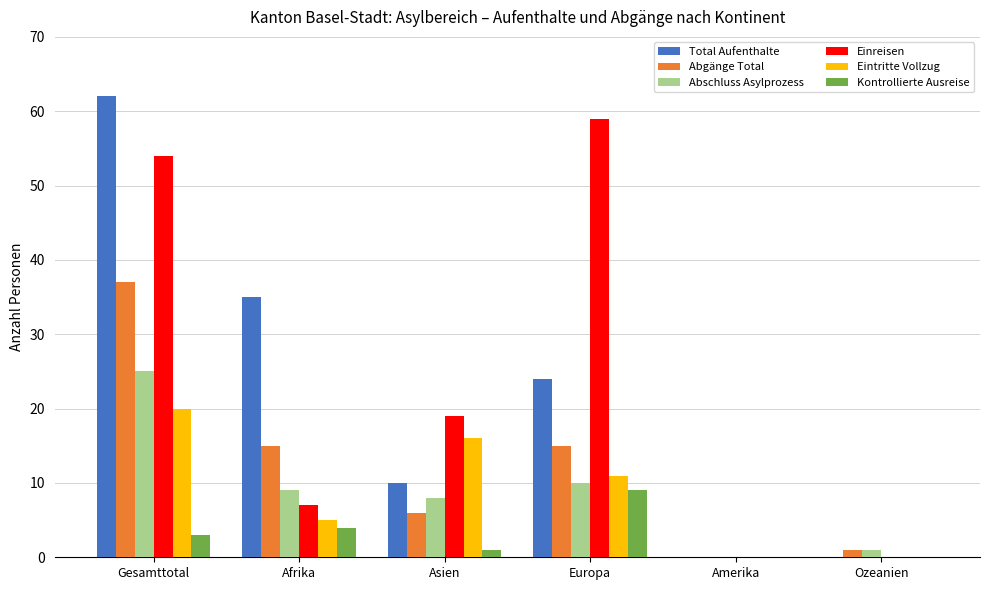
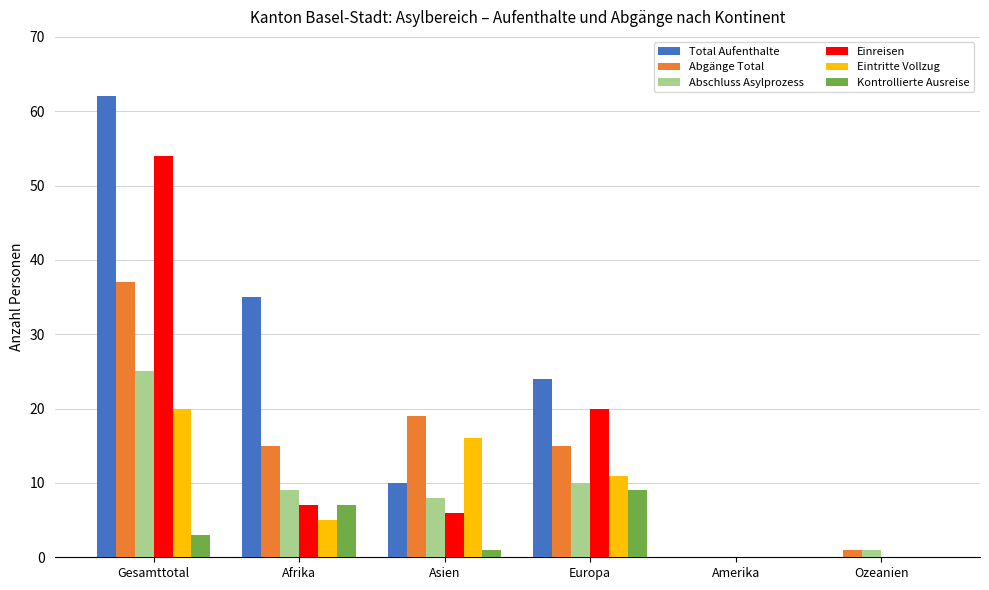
  {
    "Total Aufenthalte": {
      "Gesamttotal": 62,
      "Afrika": 35,
      "Asien": 10,
      "Europa": 24,
      "Amerika": 0,
      "Ozeanien": 0
    },
    "Abgänge Total": {
      "Gesamttotal": 37,
      "Afrika": 15,
-     "Asien": 6,
+     "Asien": 19,
      "Europa": 15,
      "Amerika": 0,
      "Ozeanien": 1
    },
    "Abschluss Asylprozess": {
      "Gesamttotal": 25,
      "Afrika": 9,
      "Asien": 8,
      "Europa": 10,
      "Amerika": 0,
      "Ozeanien": 1
    },
    "Einreisen": {
      "Gesamttotal": 54,
      "Afrika": 7,
-     "Asien": 19,
-     "Europa": 59,
+     "Asien": 6,
+     "Europa": 20,
      "Amerika": 0,
      "Ozeanien": 0
    },
    "Eintritte Vollzug": {
      "Gesamttotal": 20,
      "Afrika": 5,
      "Asien": 16,
      "Europa": 11,
      "Amerika": 0,
      "Ozeanien": 0
    },
    "Kontrollierte Ausreise": {
      "Gesamttotal": 3,
-     "Afrika": 4,
+     "Afrika": 7,
      "Asien": 1,
      "Europa": 9,
      "Amerika": 0,
      "Ozeanien": 0
    }
  }
